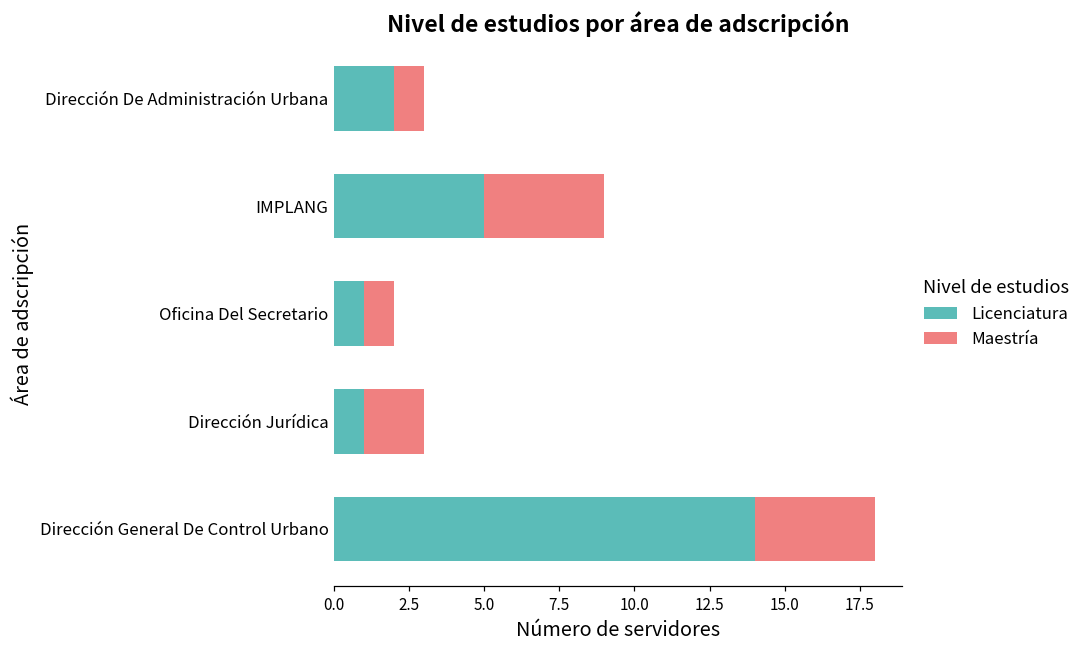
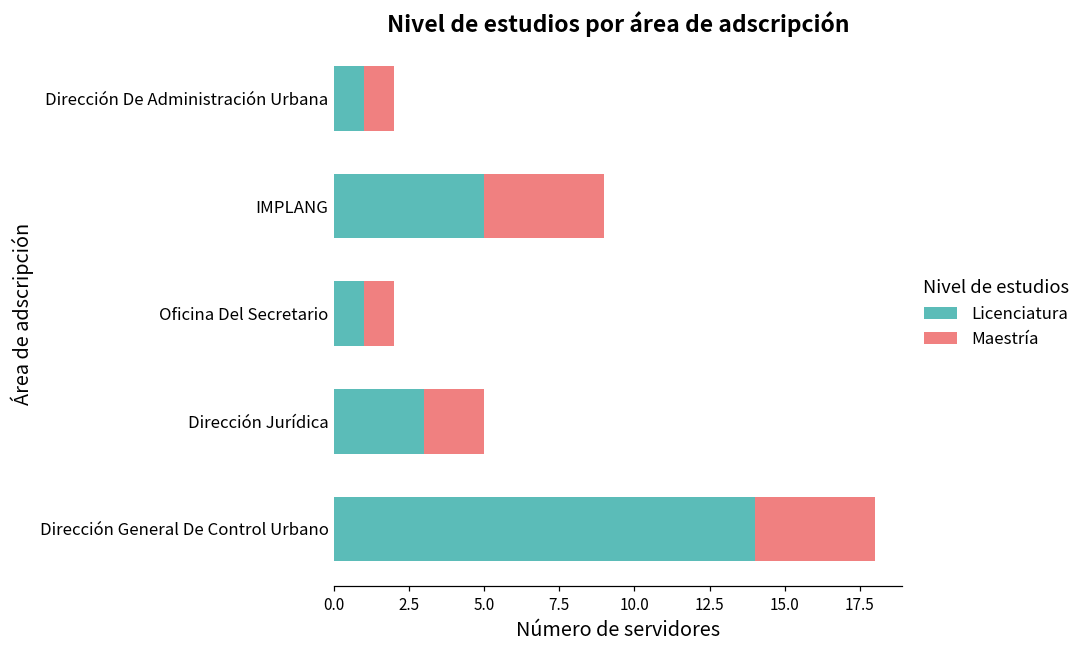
  {
    "Licenciatura": {
-     "Dirección De Administración Urbana": 2,
+     "Dirección De Administración Urbana": 1,
      "IMPLANG": 5,
      "Oficina Del Secretario": 1,
-     "Dirección Jurídica": 1,
+     "Dirección Jurídica": 3,
      "Dirección General De Control Urbano": 14
    },
    "Maestría": {
      "Dirección De Administración Urbana": 1,
      "IMPLANG": 4,
      "Oficina Del Secretario": 1,
      "Dirección Jurídica": 2,
      "Dirección General De Control Urbano": 4
    }
  }
